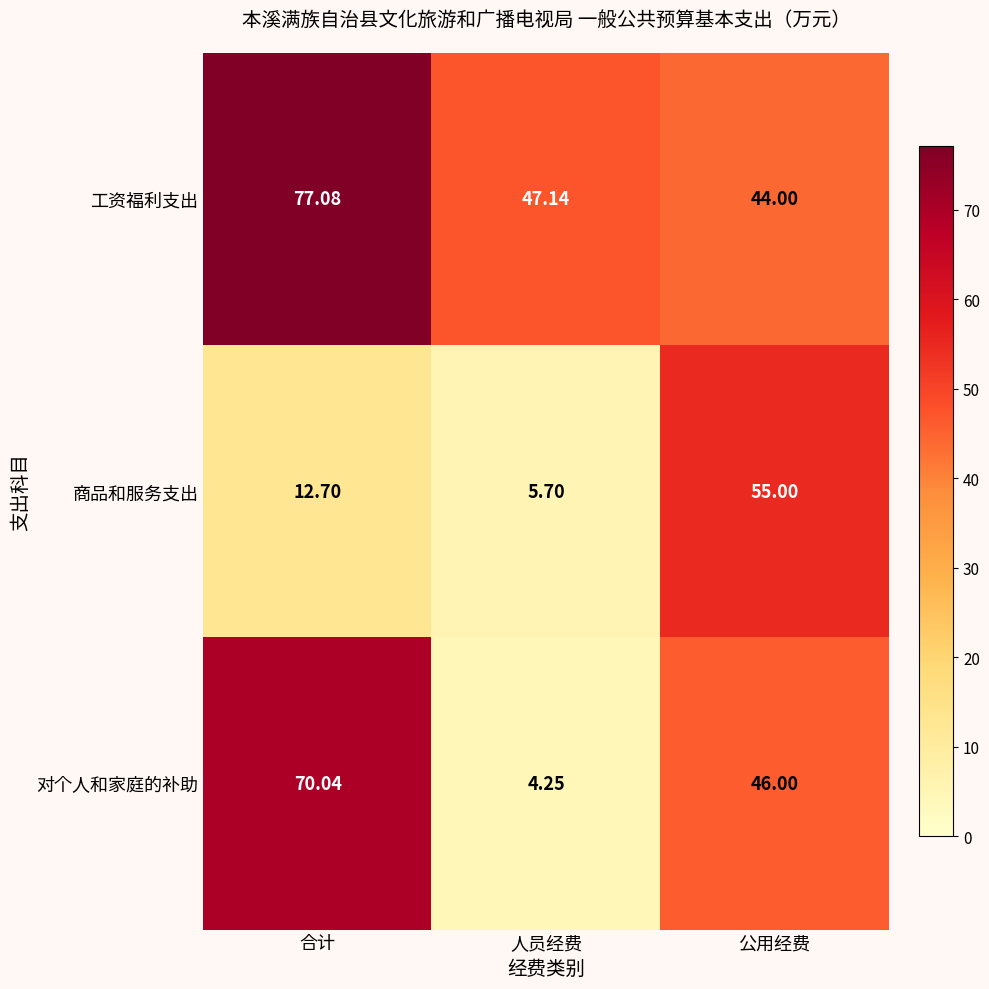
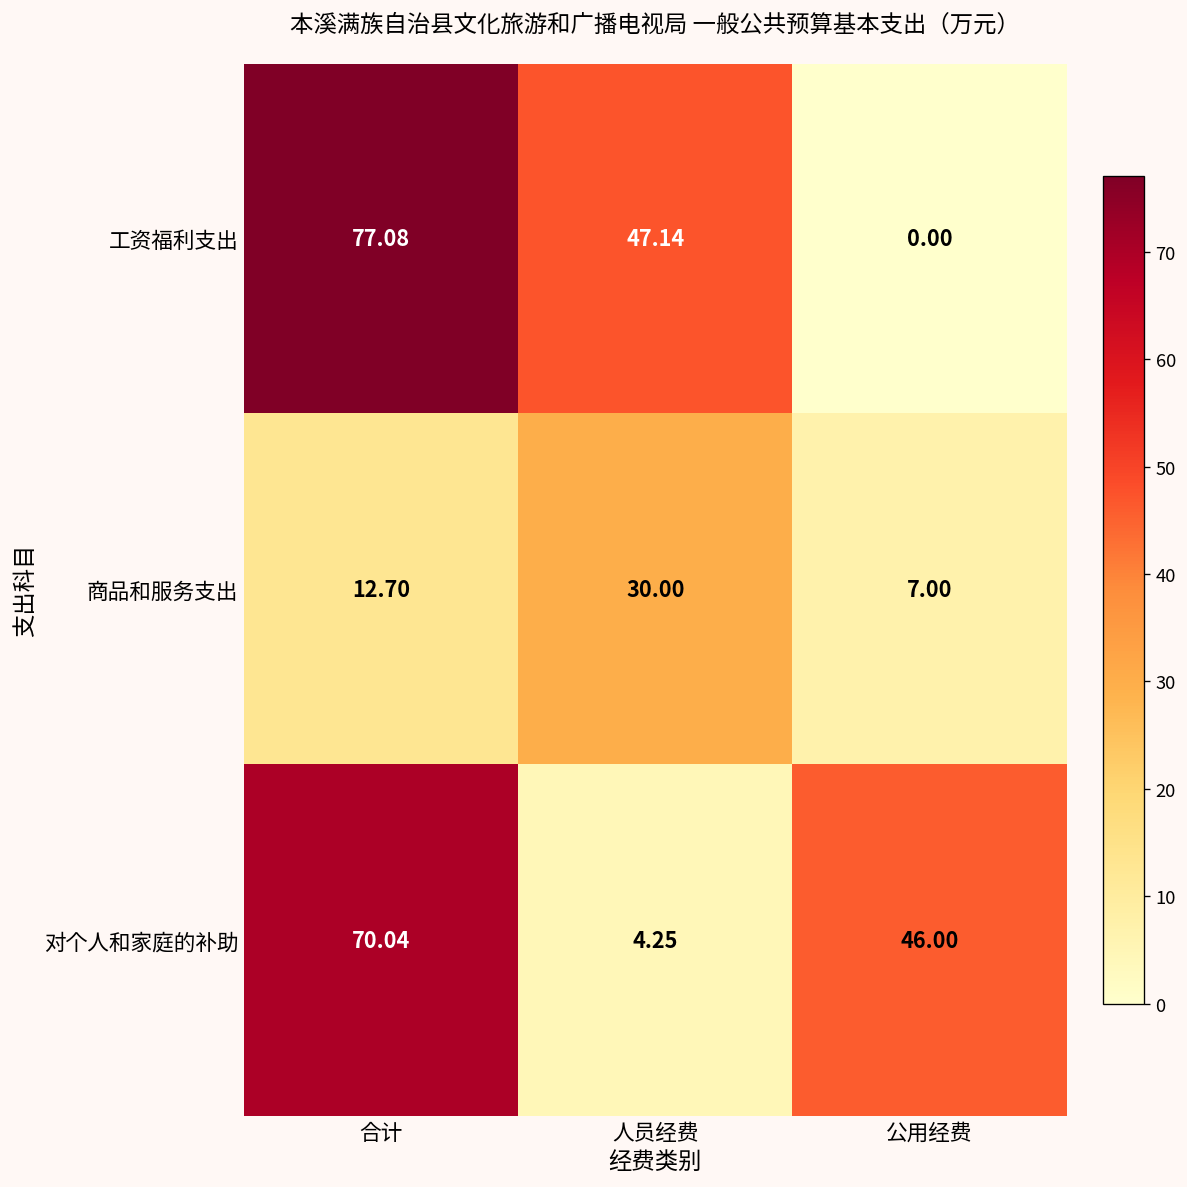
  {
    "工资福利支出": {
      "合计": 77.08,
      "人员经费": 47.14,
-     "公用经费": 44.00
+     "公用经费": 0.00
    },
    "商品和服务支出": {
      "合计": 12.70,
-     "人员经费": 5.70,
-     "公用经费": 55.00
+     "人员经费": 30.00,
+     "公用经费": 7.00
    },
    "对个人和家庭的补助": {
      "合计": 70.04,
      "人员经费": 4.25,
      "公用经费": 46.00
    }
  }
